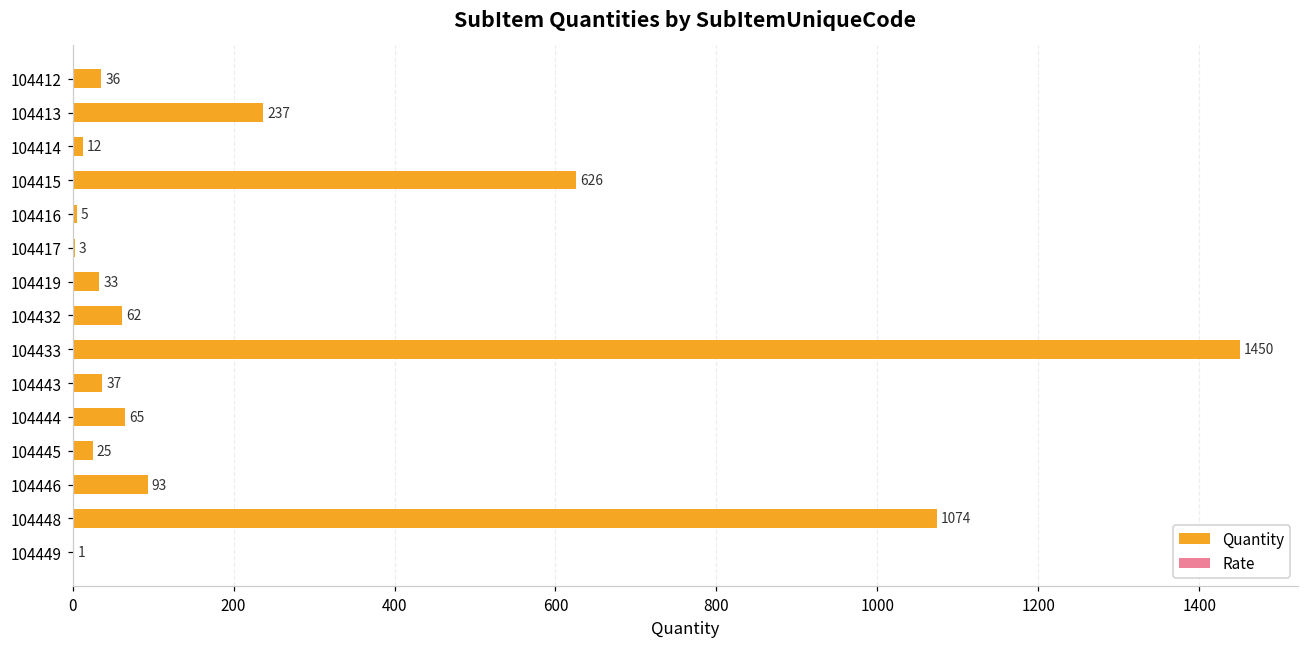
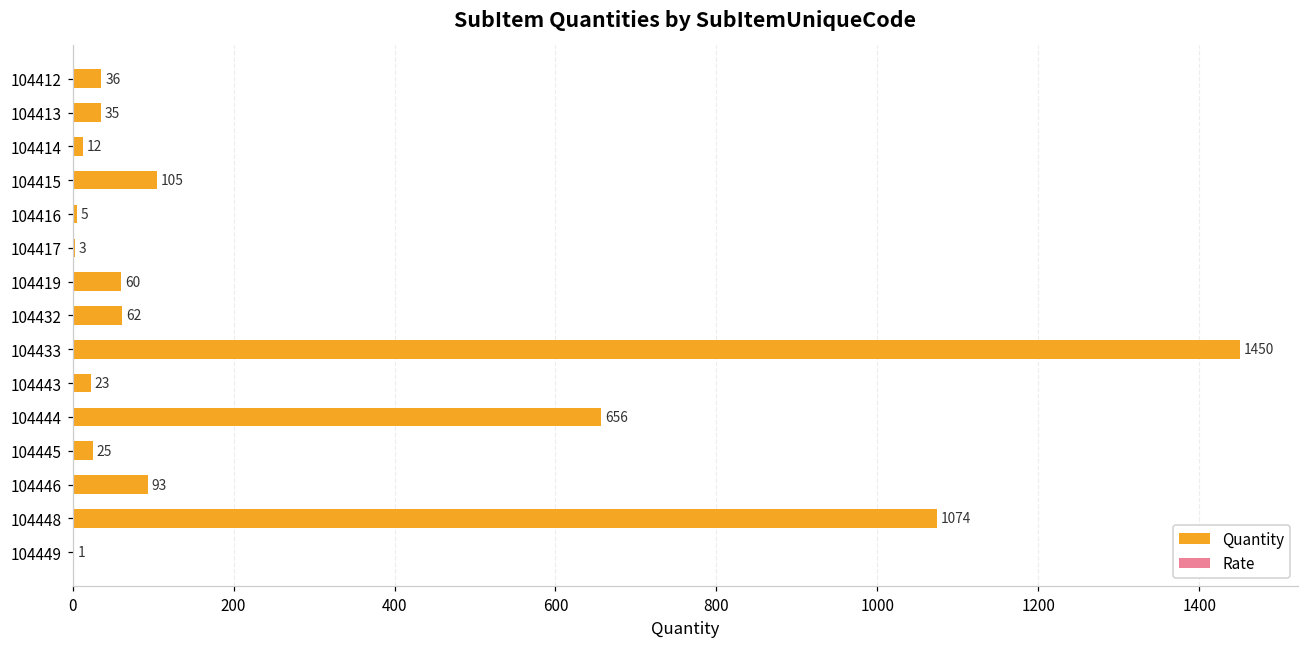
  {
    "Quantity": {
      "104412": 36,
-     "104413": 237,
+     "104413": 35,
      "104414": 12,
-     "104415": 626,
+     "104415": 105,
      "104416": 5,
      "104417": 3,
-     "104419": 33,
+     "104419": 60,
      "104432": 62,
      "104433": 1450,
-     "104443": 37,
-     "104444": 65,
+     "104443": 23,
+     "104444": 656,
      "104445": 25,
      "104446": 93,
      "104448": 1074,
      "104449": 1
    },
    "Rate": {
      "104412": 0,
      "104413": 0,
      "104414": 0,
      "104415": 0,
      "104416": 0,
      "104417": 0,
      "104419": 0,
      "104432": 0,
      "104433": 0,
      "104443": 0,
      "104444": 0,
      "104445": 0,
      "104446": 0,
      "104448": 0,
      "104449": 0
    }
  }
